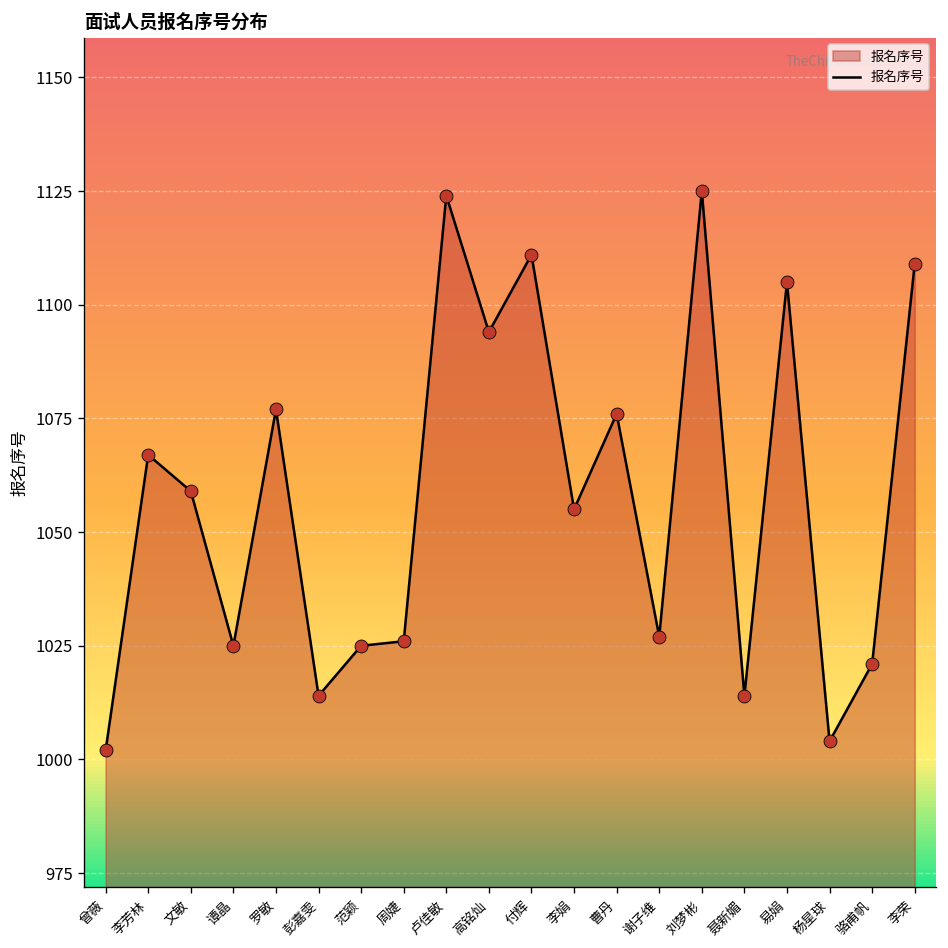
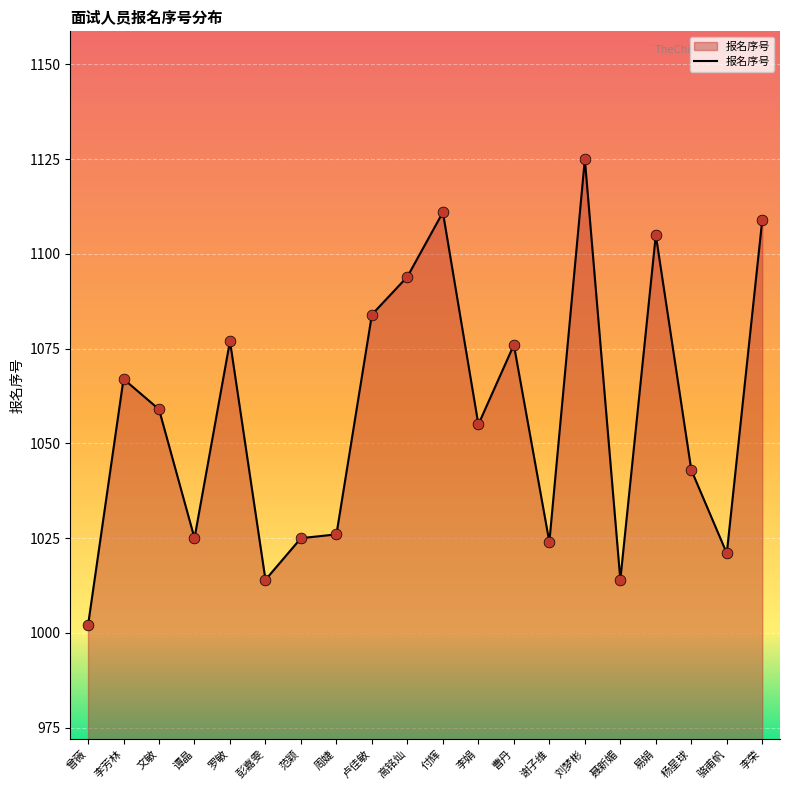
  {
    "曾薇": 1002,
    "李芳林": 1067,
    "文敏": 1059,
    "谭晶": 1025,
    "罗敏": 1077,
    "彭嘉雯": 1014,
    "范颖": 1025,
    "周婕": 1026,
-   "卢佳敏": 1124,
+   "卢佳敏": 1084,
    "高铭灿": 1094,
    "付辉": 1111,
    "李娟": 1055,
    "曹丹": 1076,
-   "谢子维": 1027,
+   "谢子维": 1024,
    "刘梦彬": 1125,
    "聂新媚": 1014,
    "易娟": 1105,
-   "杨星球": 1004,
+   "杨星球": 1043,
    "骆甫帆": 1021,
    "李荣": 1109
  }
